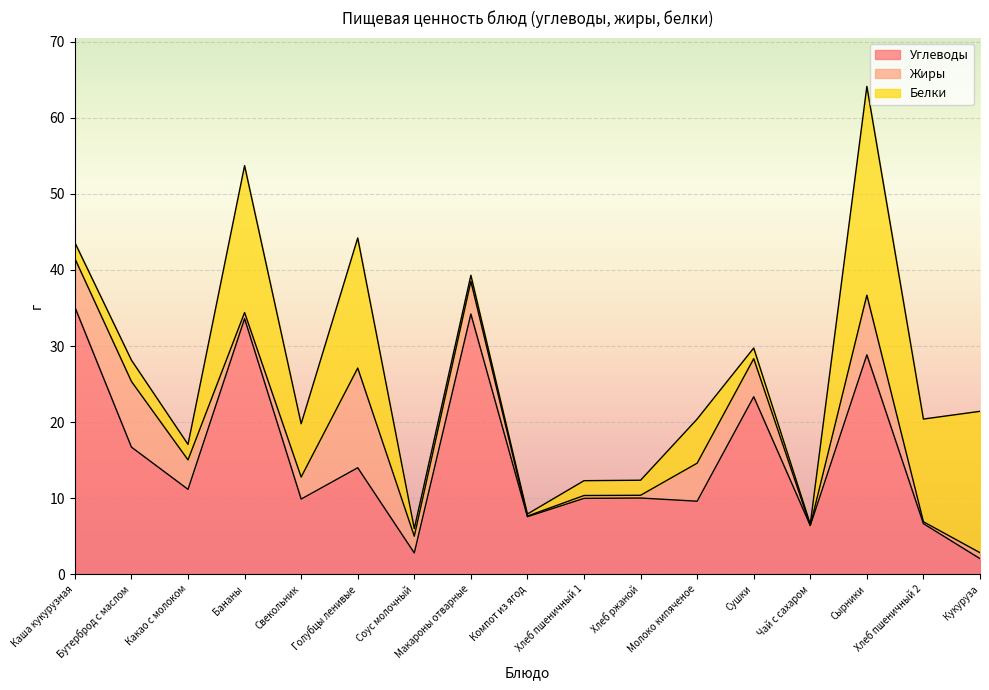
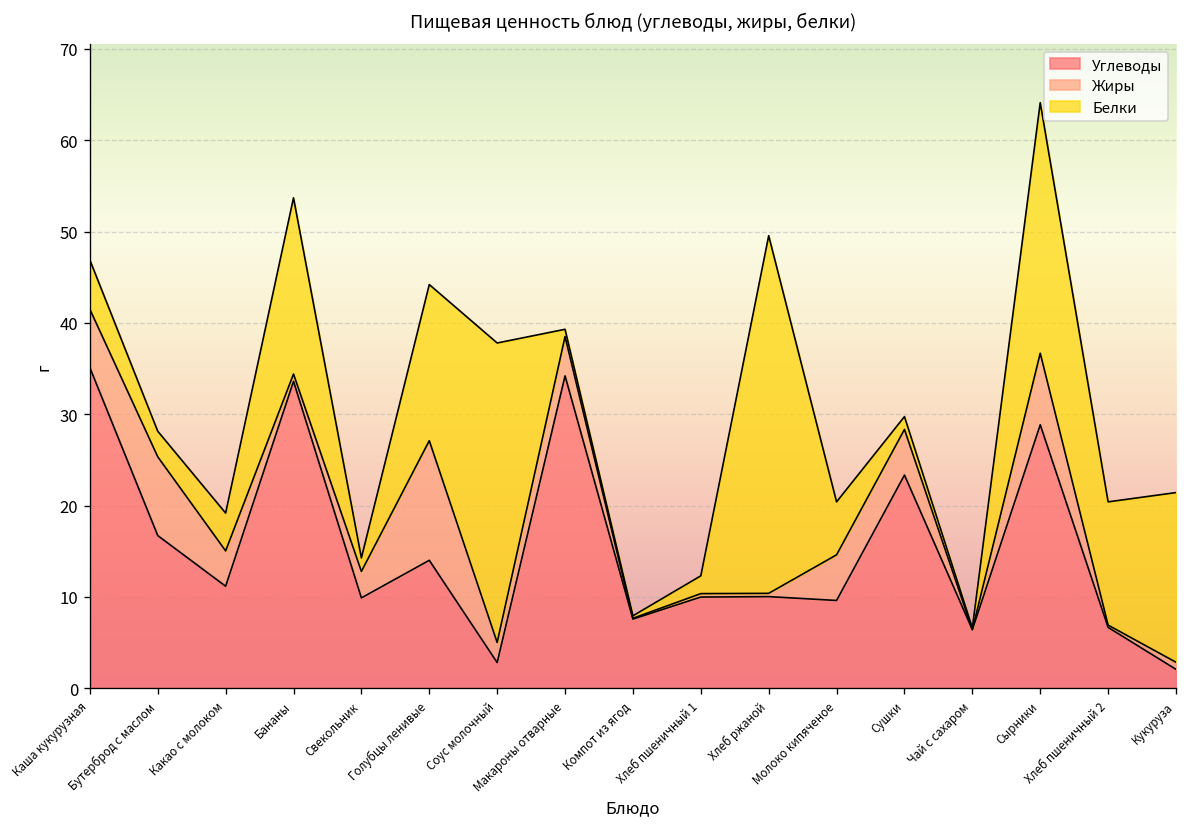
  {
    "Белки": {
-     "Каша кукурузная": 2,
+     "Каша кукурузная": 5,
      "Бутерброд с маслом": 3,
-     "Какао с молоком": 2,
+     "Какао с молоком": 4,
      "Бананы": 19,
-     "Свекольник": 7,
+     "Свекольник": 1,
      "Голубцы ленивые": 17,
-     "Соус молочный": 1,
+     "Соус молочный": 33,
      "Макароны отварные": 1,
      "Хлеб пшеничный 1": 2,
-     "Хлеб ржаной": 2,
+     "Хлеб ржаной": 39,
      "Молоко кипяченое": 6,
      "Сушки": 1,
      "Сырники": 27,
      "Хлеб пшеничный 2": 13,
      "Кукуруза": 19
    }
  }
